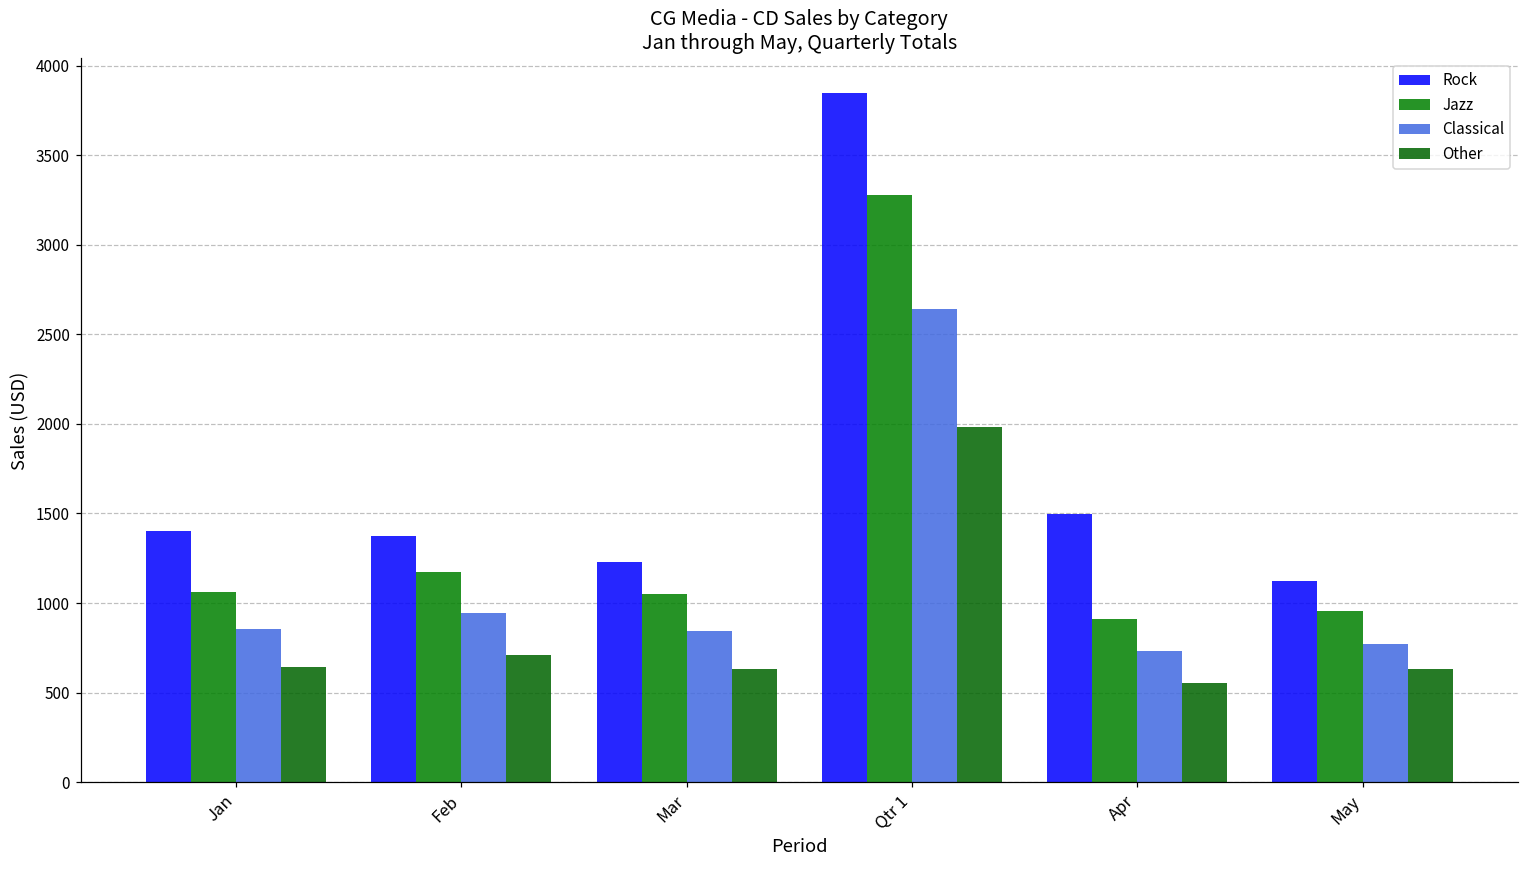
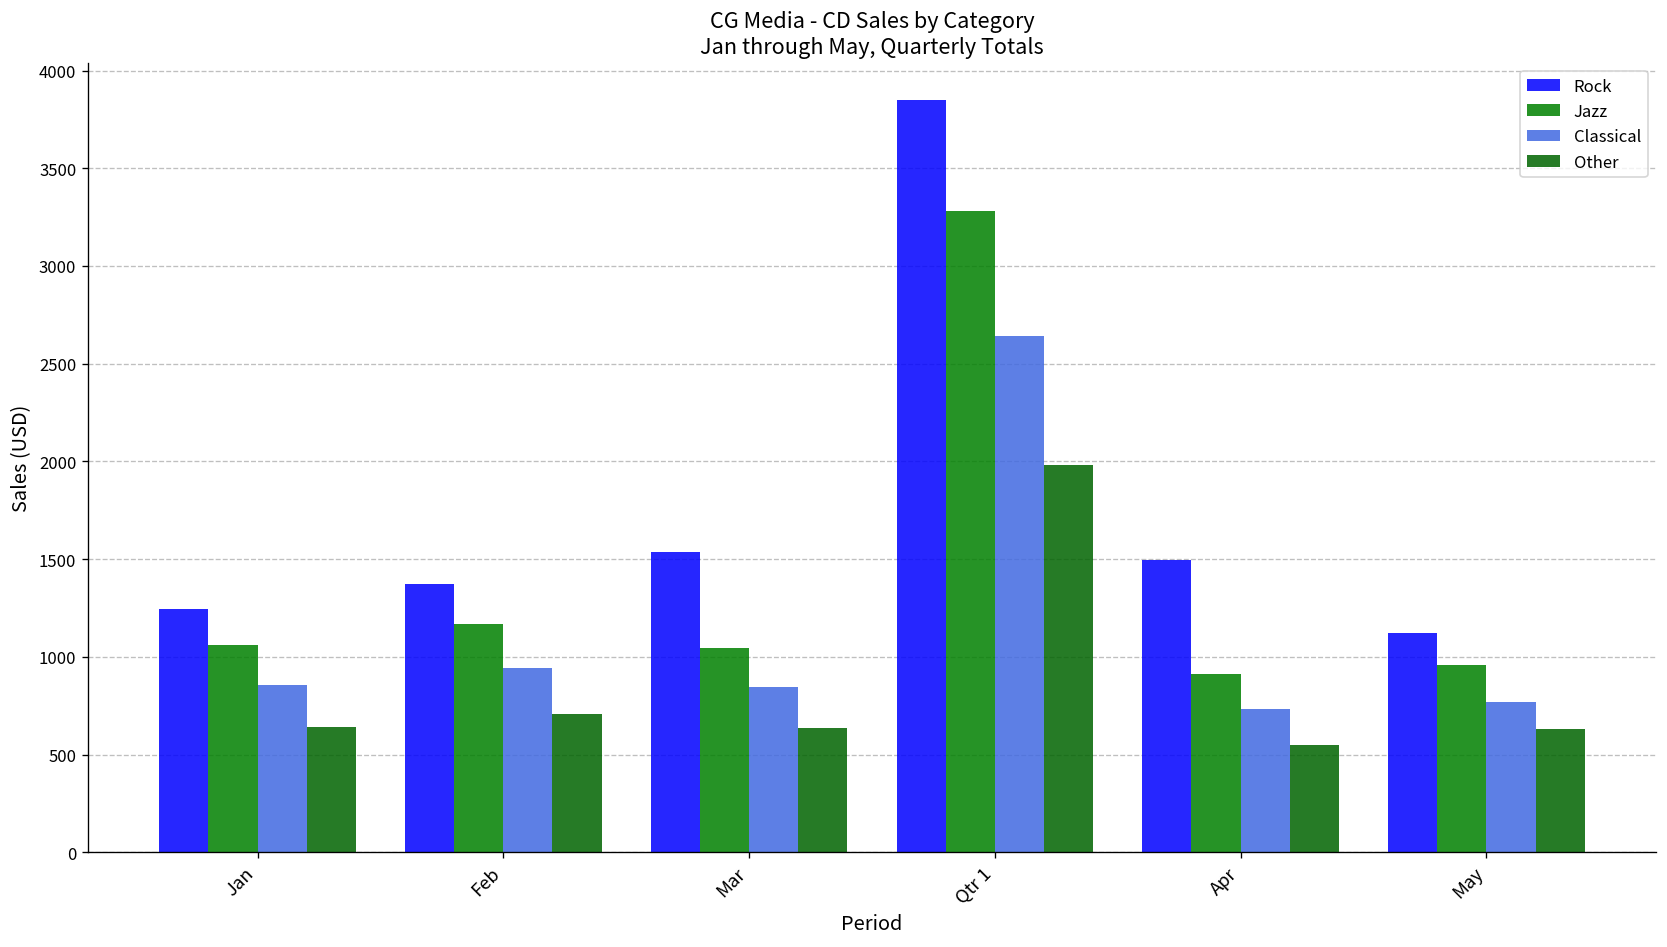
  {
    "Rock": {
-     "Jan": 1400,
+     "Jan": 1250,
      "Feb": 1370,
-     "Mar": 1230,
+     "Mar": 1540,
      "Qtr 1": 3850,
      "Apr": 1500,
      "May": 1120
    },
    "Classical": {
      "Jan": 860,
      "Feb": 940,
      "Mar": 840,
      "Qtr 1": 2640,
      "Apr": 730,
      "May": 770
    }
  }
